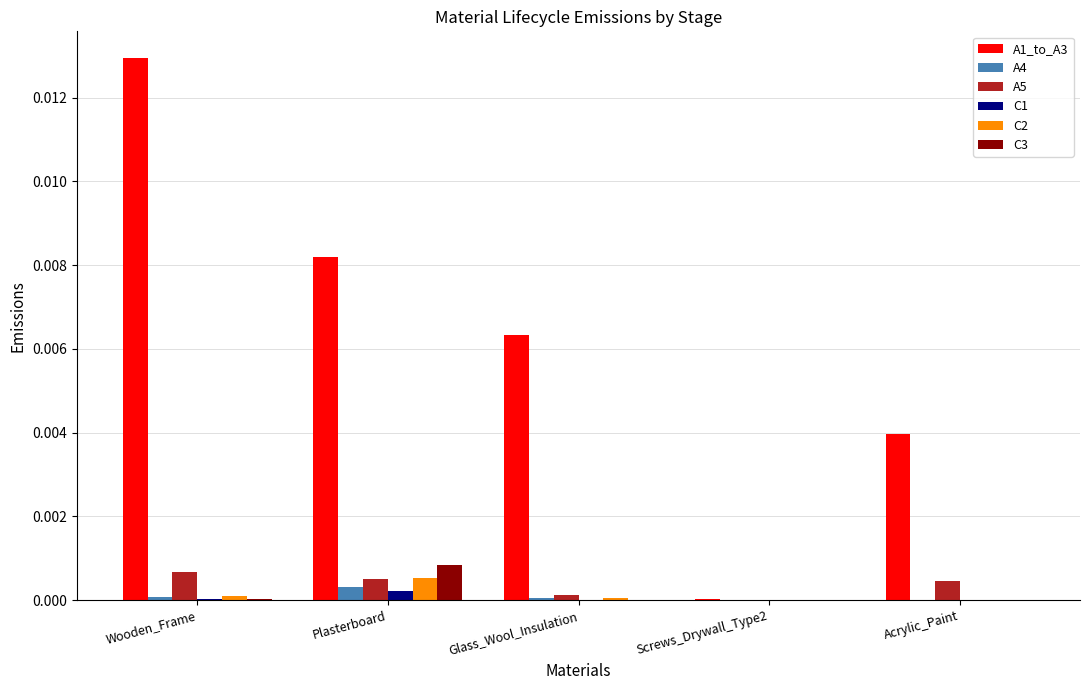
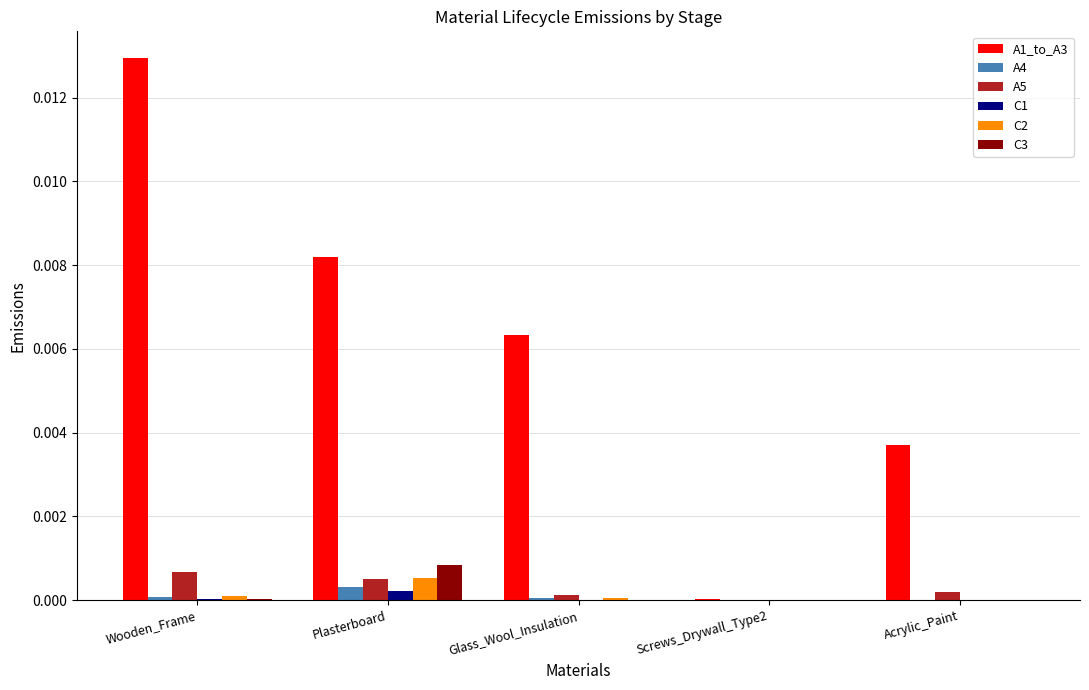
  {
    "A1_to_A3": {
      "Wooden_Frame": 0.0129,
      "Plasterboard": 0.0082,
      "Glass_Wool_Insulation": 0.0063,
-     "Acrylic_Paint": 0.0040
+     "Acrylic_Paint": 0.0037
    },
    "A4": {
      "Wooden_Frame": 0.0001,
      "Plasterboard": 0.0003
    },
    "A5": {
      "Wooden_Frame": 0.0007,
      "Plasterboard": 0.0005,
      "Glass_Wool_Insulation": 0.0001,
-     "Acrylic_Paint": 0.0005
+     "Acrylic_Paint": 0.0002
    },
    "C1": {
      "Plasterboard": 0.0002,
      "Glass_Wool_Insulation": 0.0000
    },
    "C2": {
      "Wooden_Frame": 0.0001,
      "Plasterboard": 0.0005
    },
    "C3": {
      "Plasterboard": 0.0008
    }
  }
